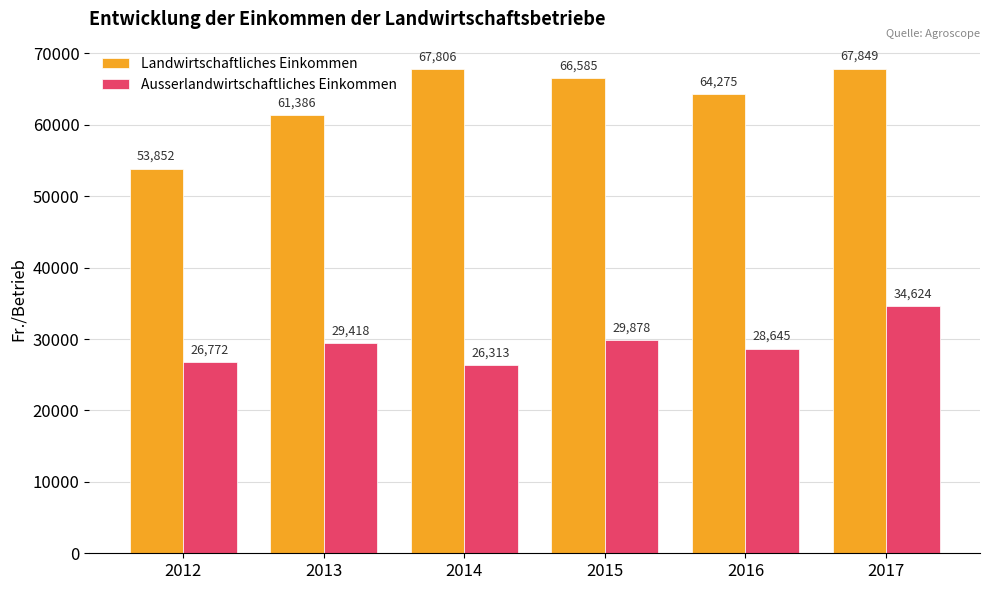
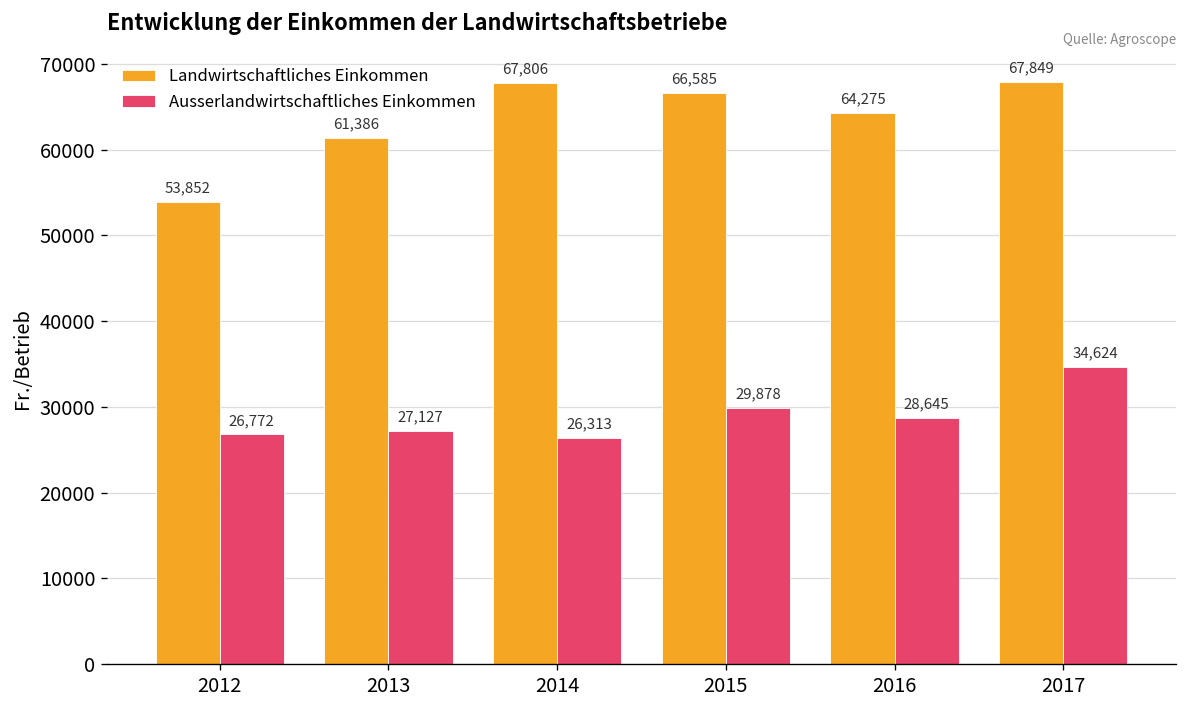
  {
    "Landwirtschaftliches Einkommen": {
      "2012": "53,852",
      "2013": "61,386",
      "2014": "67,806",
      "2015": "66,585",
      "2016": "64,275",
      "2017": "67,849"
    },
    "Ausserlandwirtschaftliches Einkommen": {
      "2012": "26,772",
-     "2013": "29,418",
+     "2013": "27,127",
      "2014": "26,313",
      "2015": "29,878",
      "2016": "28,645",
      "2017": "34,624"
    }
  }
